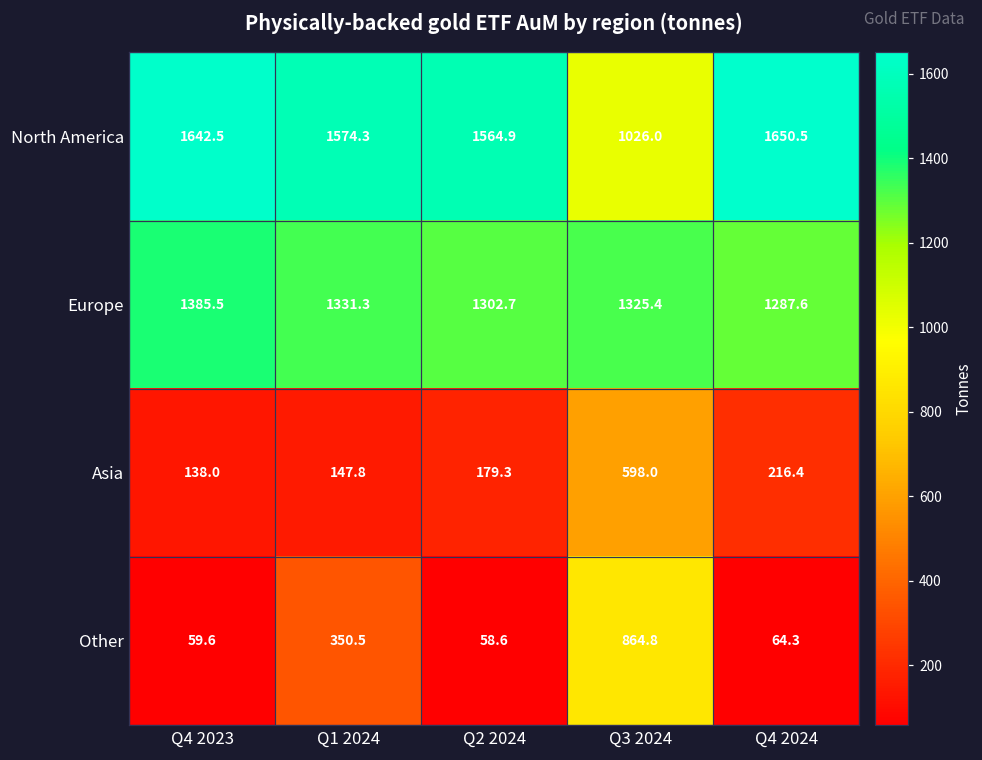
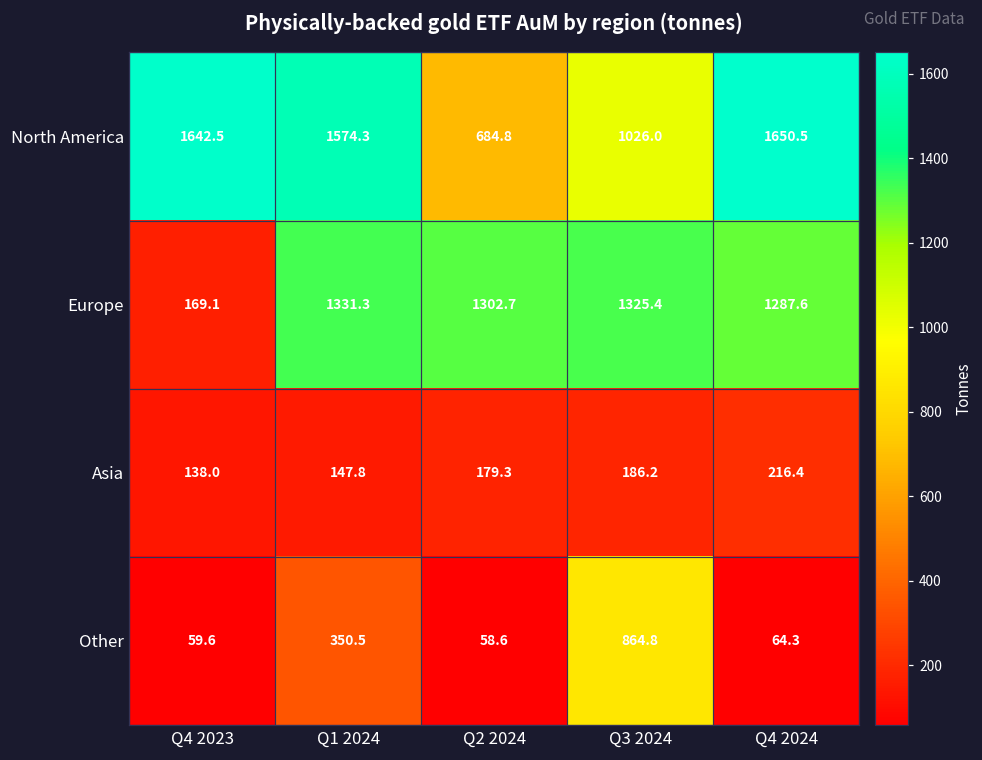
  {
    "North America": {
      "Q4 2023": 1642.5,
      "Q1 2024": 1574.3,
-     "Q2 2024": 1564.9,
+     "Q2 2024": 684.8,
      "Q3 2024": 1026.0,
      "Q4 2024": 1650.5
    },
    "Europe": {
-     "Q4 2023": 1385.5,
+     "Q4 2023": 169.1,
      "Q1 2024": 1331.3,
      "Q2 2024": 1302.7,
      "Q3 2024": 1325.4,
      "Q4 2024": 1287.6
    },
    "Asia": {
      "Q4 2023": 138.0,
      "Q1 2024": 147.8,
      "Q2 2024": 179.3,
-     "Q3 2024": 598.0,
+     "Q3 2024": 186.2,
      "Q4 2024": 216.4
    },
    "Other": {
      "Q4 2023": 59.6,
      "Q1 2024": 350.5,
      "Q2 2024": 58.6,
      "Q3 2024": 864.8,
      "Q4 2024": 64.3
    }
  }
